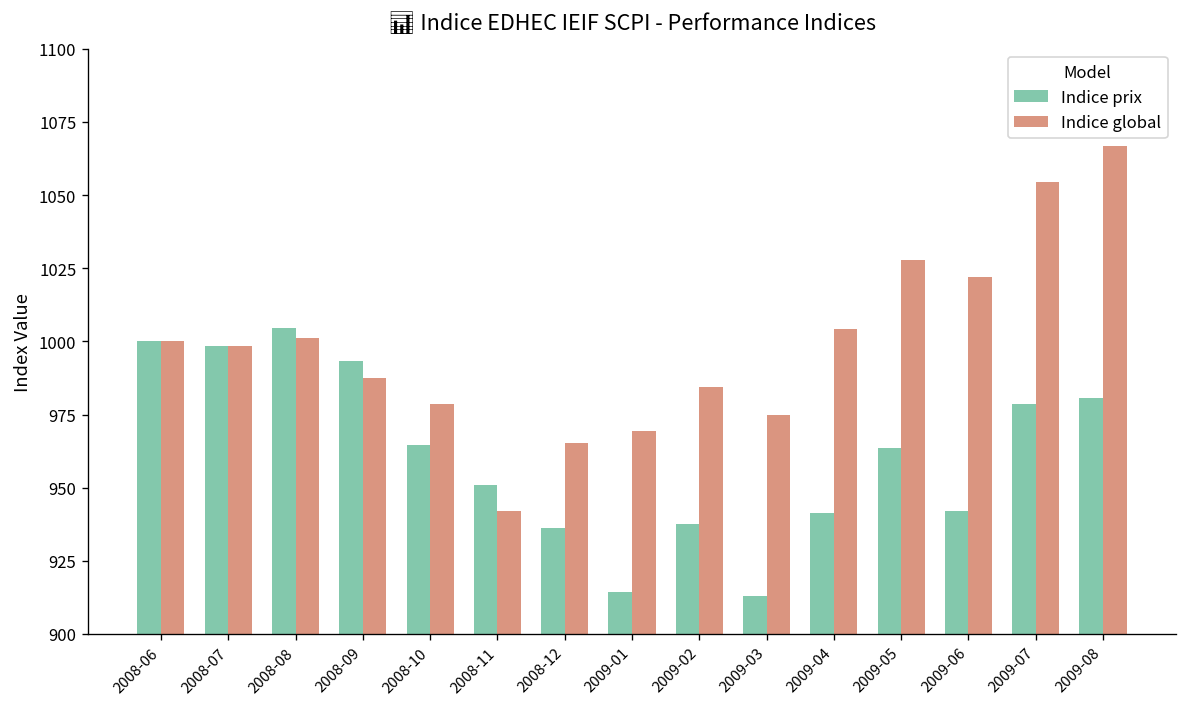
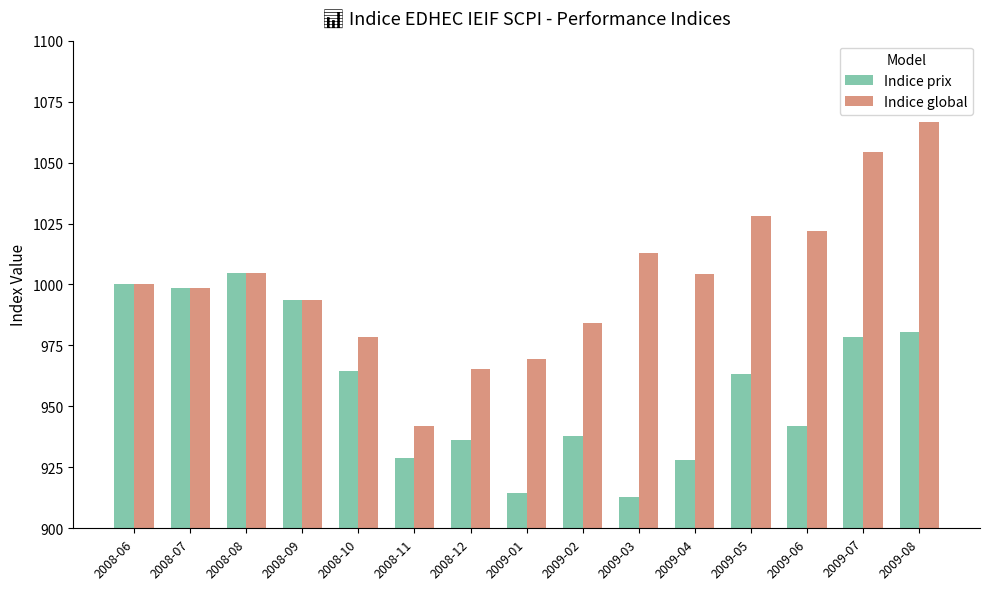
  {
    "Indice prix": {
      "2008-06": 1000,
      "2008-07": 999,
      "2008-08": 1005,
      "2008-09": 993,
      "2008-10": 964,
-     "2008-11": 951,
+     "2008-11": 929,
      "2008-12": 936,
      "2009-01": 914,
      "2009-02": 938,
      "2009-03": 913,
-     "2009-04": 941,
+     "2009-04": 928,
      "2009-05": 963,
      "2009-06": 942,
      "2009-07": 978,
      "2009-08": 981
    },
    "Indice global": {
      "2008-06": 1000,
      "2008-07": 999,
-     "2008-08": 1001,
-     "2008-09": 988,
+     "2008-08": 1005,
+     "2008-09": 993,
      "2008-10": 978,
      "2008-11": 942,
      "2008-12": 965,
      "2009-01": 969,
      "2009-02": 984,
-     "2009-03": 975,
+     "2009-03": 1013,
      "2009-04": 1004,
      "2009-05": 1028,
      "2009-06": 1022,
      "2009-07": 1054,
      "2009-08": 1067
    }
  }
